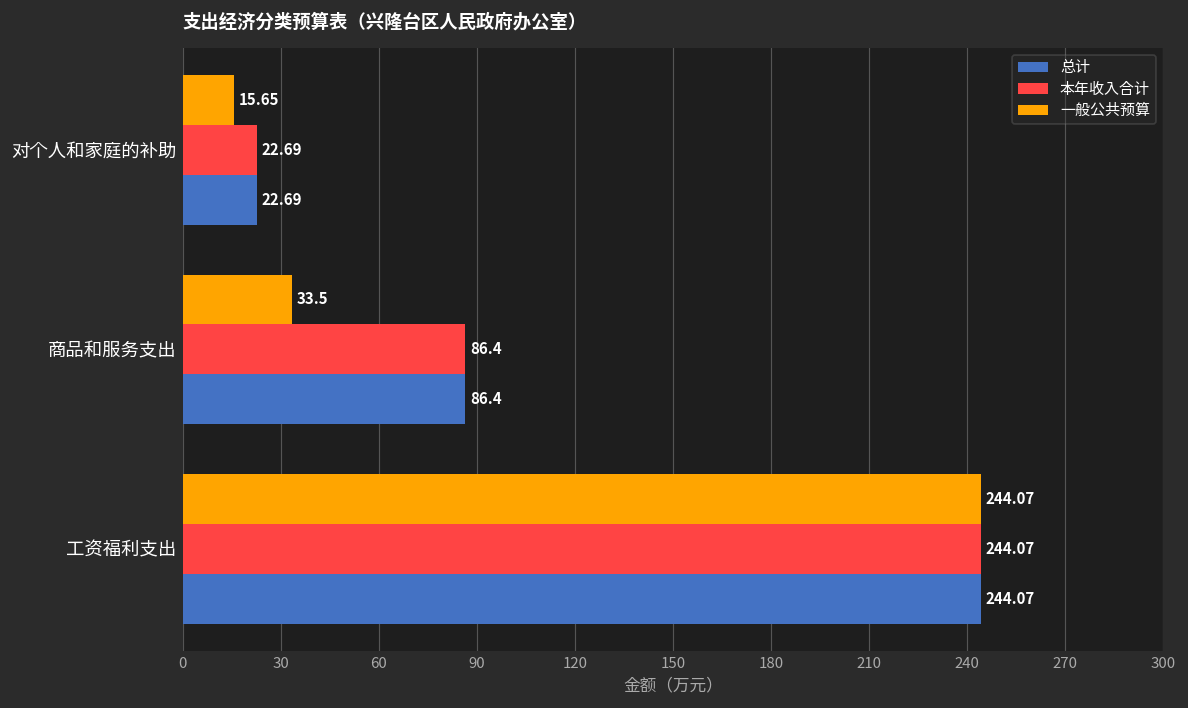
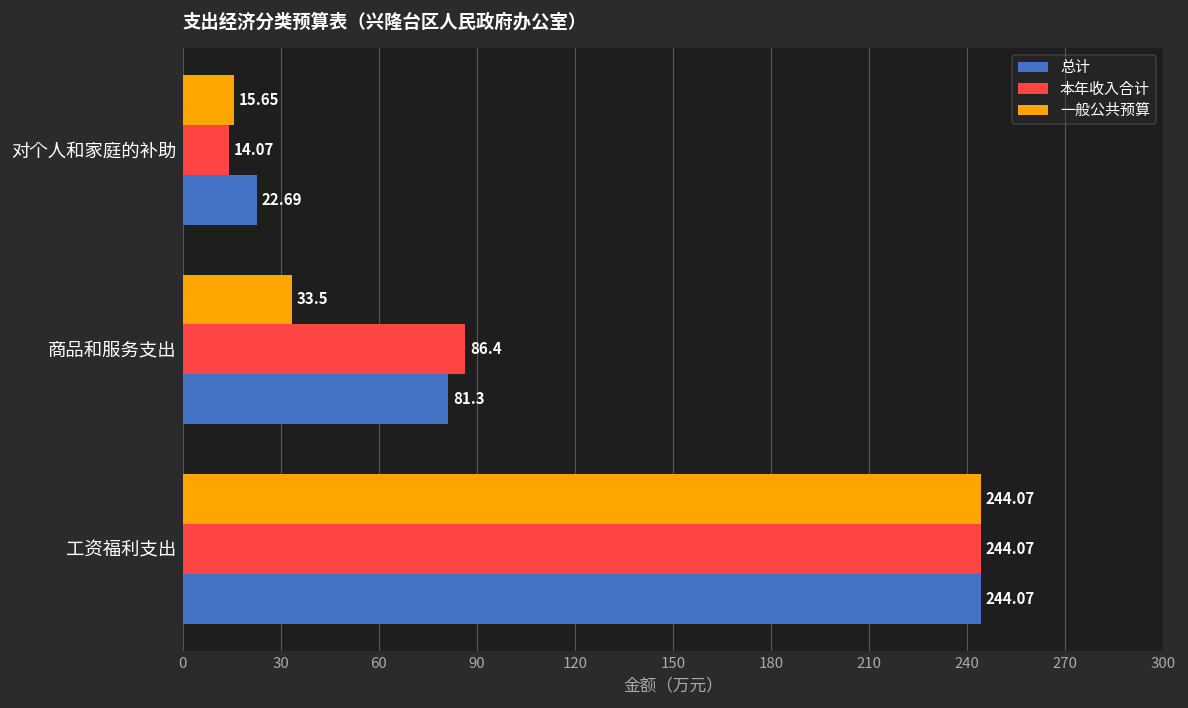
  {
    "总计": {
      "对个人和家庭的补助": 22.69,
-     "商品和服务支出": 86.4,
+     "商品和服务支出": 81.3,
      "工资福利支出": 244.07
    },
    "本年收入合计": {
-     "对个人和家庭的补助": 22.69,
+     "对个人和家庭的补助": 14.07,
      "商品和服务支出": 86.4,
      "工资福利支出": 244.07
    },
    "一般公共预算": {
      "对个人和家庭的补助": 15.65,
      "商品和服务支出": 33.5,
      "工资福利支出": 244.07
    }
  }
